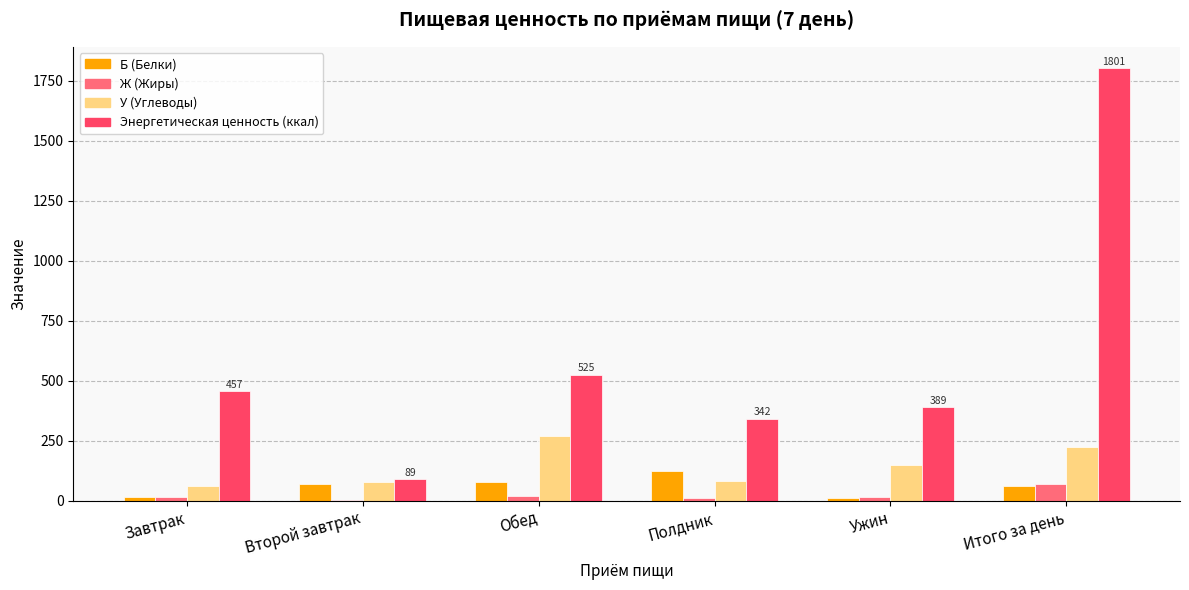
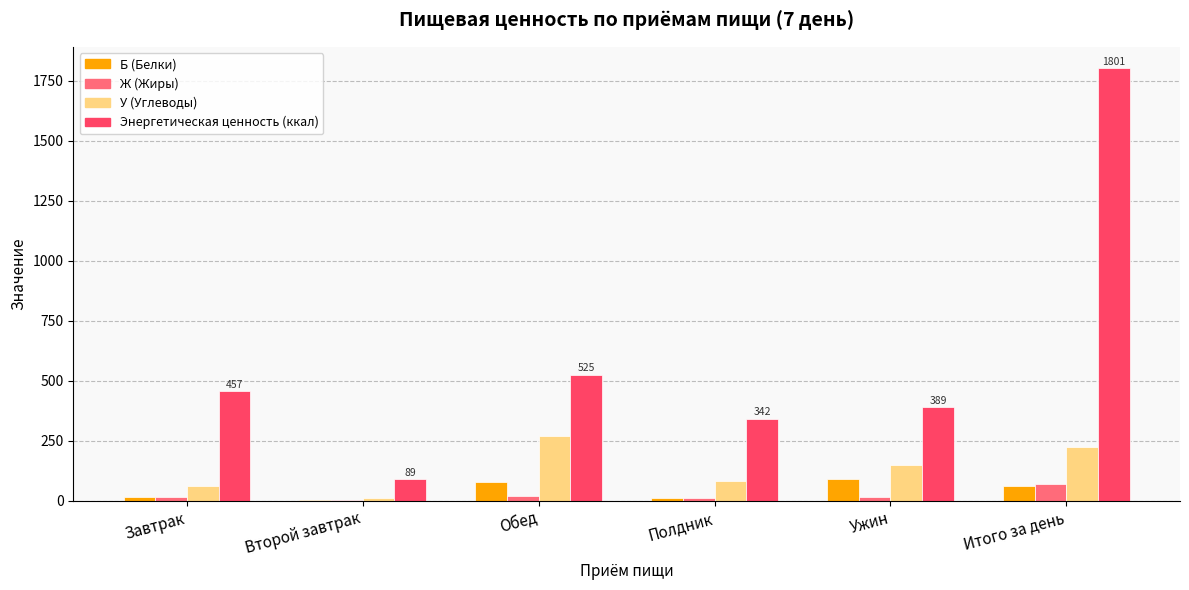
  {
    "Б (Белки)": {
      "Завтрак": 20,
-     "Второй завтрак": 70,
+     "Второй завтрак": 0,
      "Обед": 80,
-     "Полдник": 120,
-     "Ужин": 10,
+     "Полдник": 10,
+     "Ужин": 90,
      "Итого за день": 60
    },
    "У (Углеводы)": {
      "Завтрак": 60,
-     "Второй завтрак": 80,
+     "Второй завтрак": 10,
      "Обед": 270,
      "Полдник": 80,
      "Ужин": 150,
      "Итого за день": 220
    }
  }
